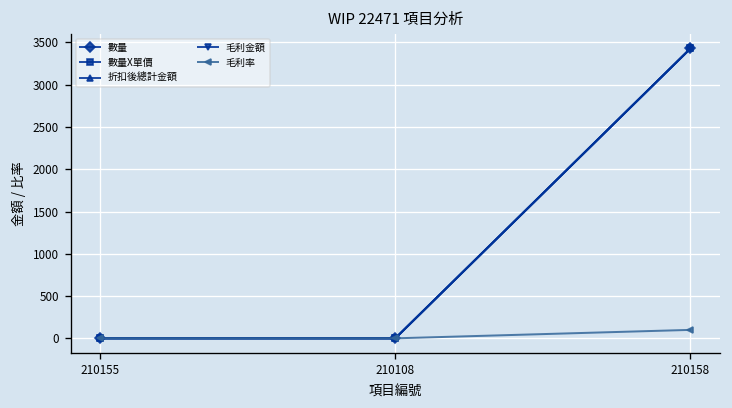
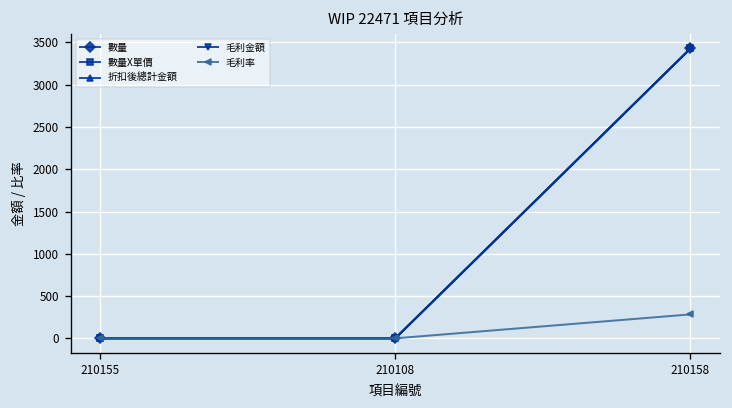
  {
    "毛利金額": {
      "210158": 3400
    },
    "毛利率": {
-     "210158": 100
+     "210158": 300
    }
  }
